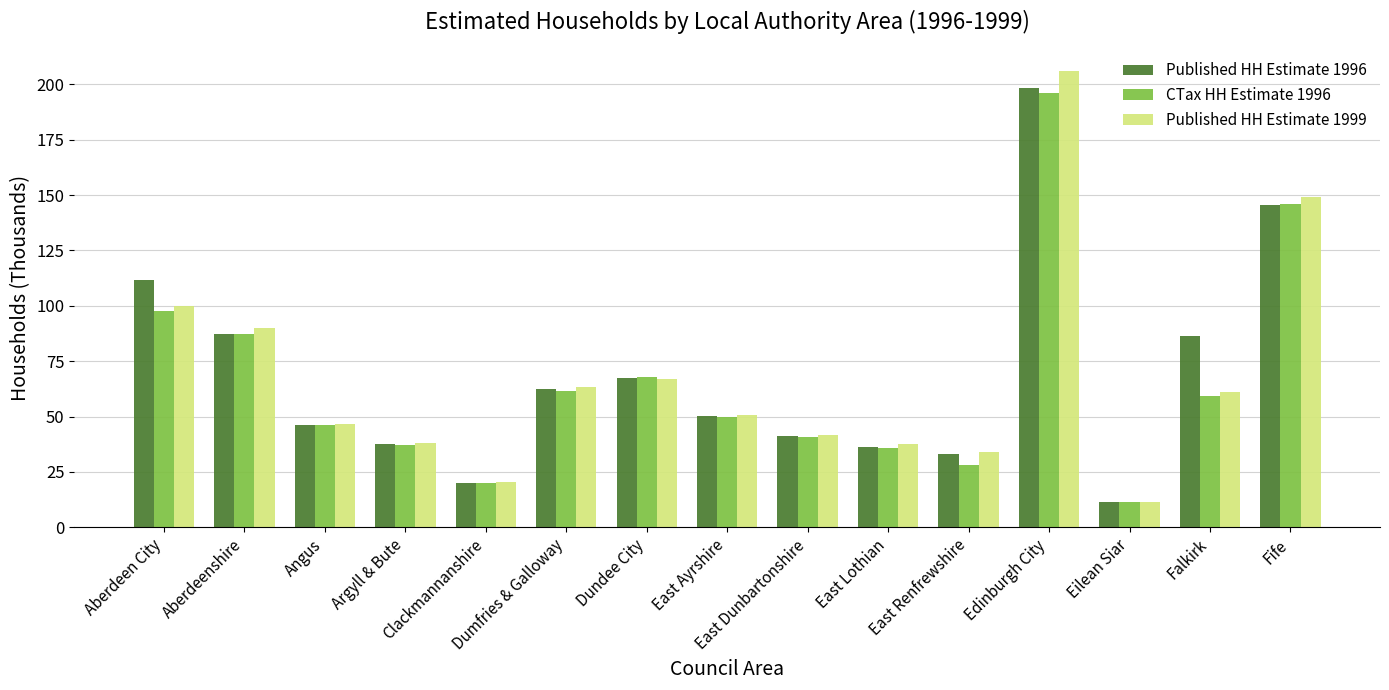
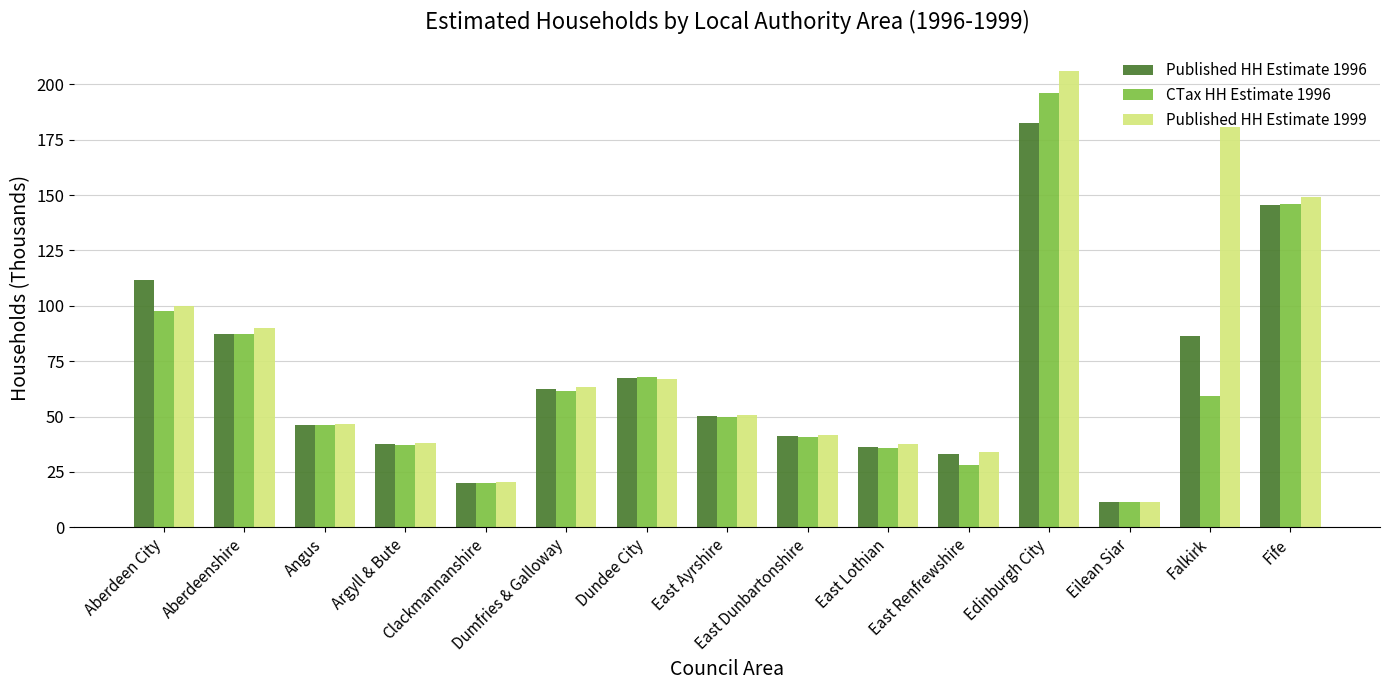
  {
    "Published HH Estimate 1996": {
      "Aberdeen City": 112,
      "Aberdeenshire": 87,
      "Angus": 46,
      "Argyll & Bute": 38,
      "Clackmannanshire": 20,
      "Dumfries & Galloway": 62,
      "Dundee City": 68,
      "East Ayrshire": 50,
      "East Dunbartonshire": 41,
      "East Lothian": 36,
      "East Renfrewshire": 33,
-     "Edinburgh City": 198,
+     "Edinburgh City": 183,
      "Eilean Siar": 12,
      "Falkirk": 86,
      "Fife": 146
    },
    "CTax HH Estimate 1996": {
      "Aberdeen City": 98,
      "Aberdeenshire": 87,
      "Angus": 46,
      "Argyll & Bute": 37,
      "Clackmannanshire": 20,
      "Dumfries & Galloway": 62,
      "Dundee City": 68,
      "East Ayrshire": 50,
      "East Dunbartonshire": 41,
      "East Lothian": 36,
      "East Renfrewshire": 28,
      "Edinburgh City": 196,
      "Eilean Siar": 12,
      "Falkirk": 59,
      "Fife": 146
    },
    "Published HH Estimate 1999": {
      "Aberdeen City": 100,
      "Aberdeenshire": 90,
      "Angus": 47,
      "Argyll & Bute": 38,
      "Clackmannanshire": 20,
      "Dumfries & Galloway": 63,
      "Dundee City": 67,
      "East Ayrshire": 51,
      "East Dunbartonshire": 42,
      "East Lothian": 38,
      "East Renfrewshire": 34,
      "Edinburgh City": 206,
      "Eilean Siar": 12,
-     "Falkirk": 61,
+     "Falkirk": 181,
      "Fife": 149
    }
  }
